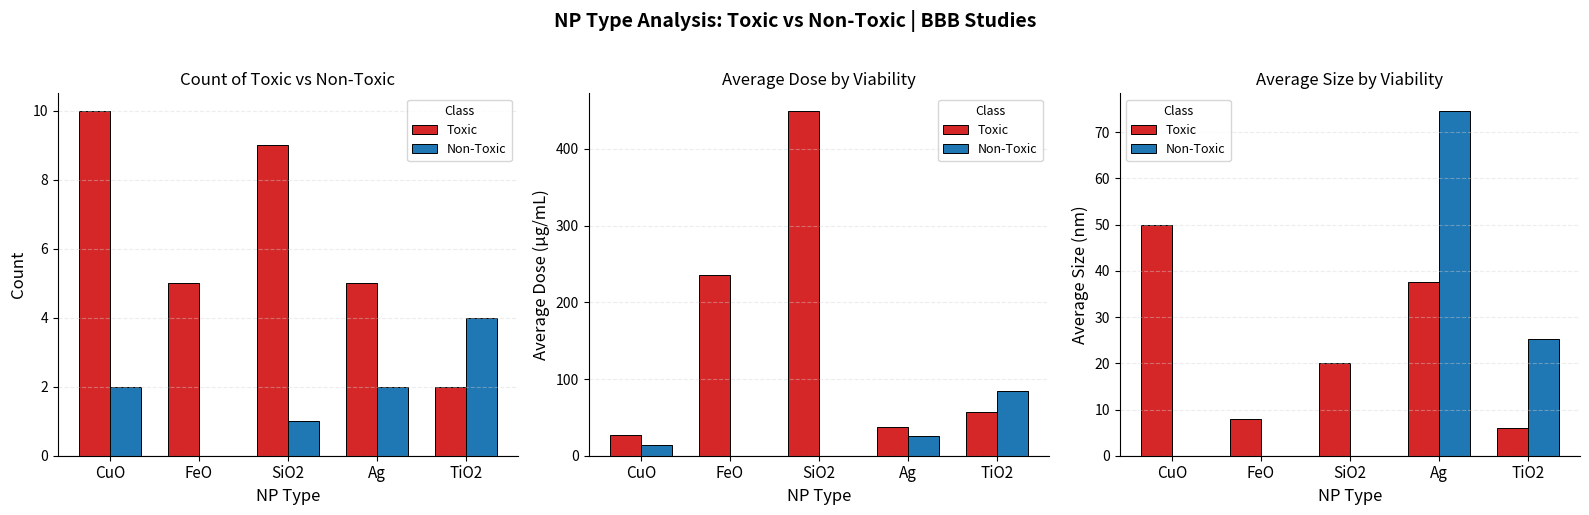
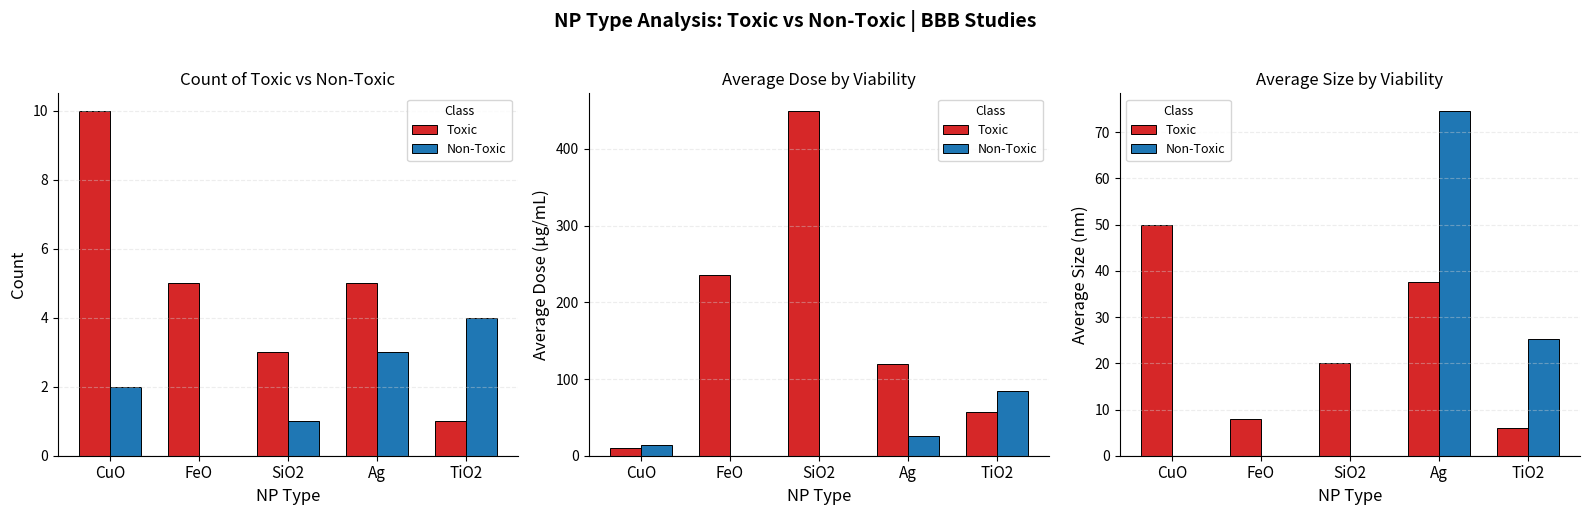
  {
    "Count of Toxic vs Non-Toxic": {
      "Toxic": {
        "CuO": 10,
        "FeO": 5,
-       "SiO2": 9,
+       "SiO2": 3,
        "Ag": 5,
-       "TiO2": 2
+       "TiO2": 1
      },
      "Non-Toxic": {
        "CuO": 2,
        "FeO": 0,
        "SiO2": 1,
-       "Ag": 2,
+       "Ag": 3,
        "TiO2": 4
      }
    },
    "Average Dose by Viability": {
      "Toxic": {
-       "CuO": 30,
+       "CuO": 10,
        "FeO": 240,
        "SiO2": 450,
-       "Ag": 40,
+       "Ag": 120,
        "TiO2": 60
      },
      "Non-Toxic": {
        "CuO": 10,
        "FeO": 0,
        "SiO2": 0,
        "Ag": 30,
        "TiO2": 80
      }
    },
    "Average Size by Viability": {
      "Toxic": {
        "CuO": 50,
        "FeO": 8,
        "SiO2": 20,
        "Ag": 38,
        "TiO2": 6
      },
      "Non-Toxic": {
        "CuO": 0,
        "FeO": 0,
        "SiO2": 0,
        "Ag": 75,
        "TiO2": 25
      }
    }
  }
